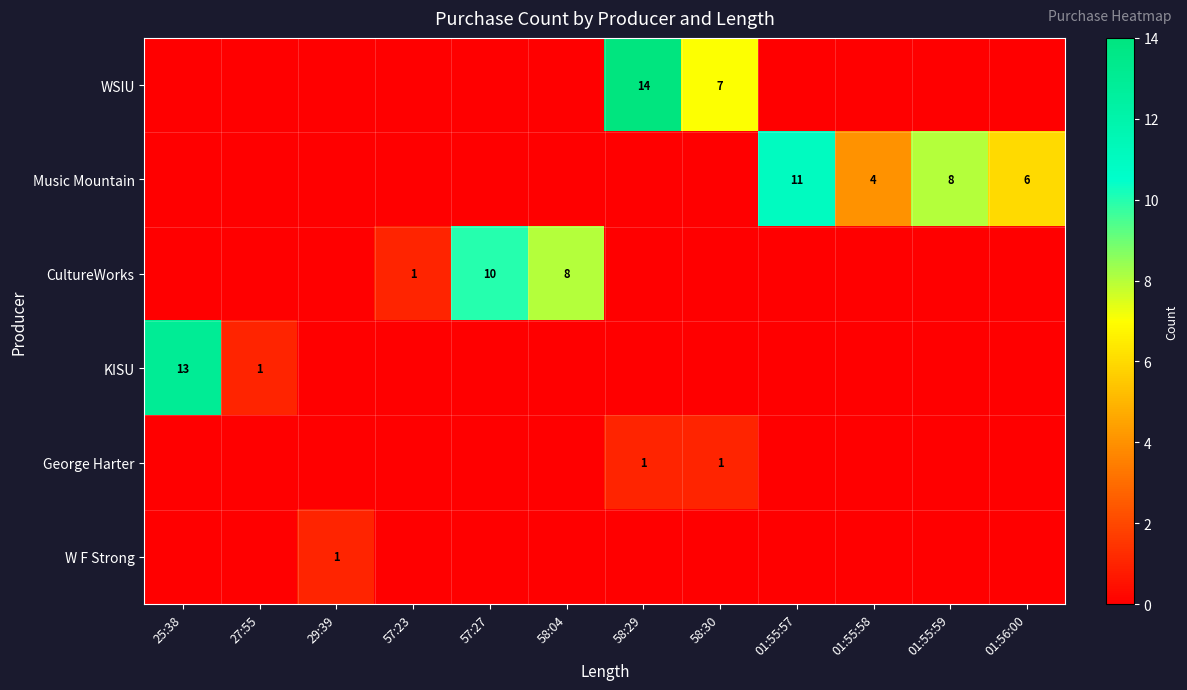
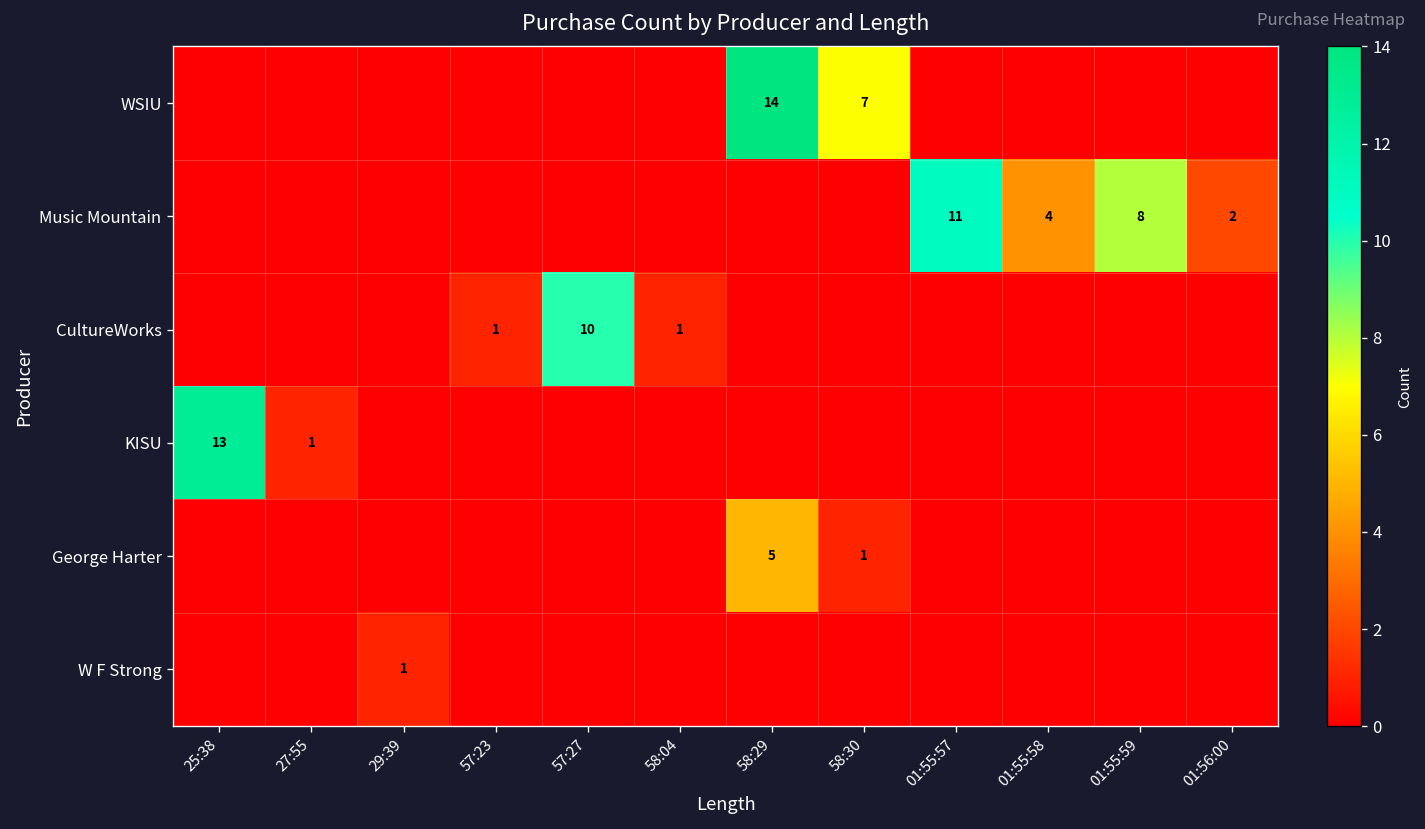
  {
    "WSIU": {
      "58:29": 14,
      "58:30": 7
    },
    "Music Mountain": {
      "01:55:57": 11,
      "01:55:58": 4,
      "01:55:59": 8,
-     "01:56:00": 6
+     "01:56:00": 2
    },
    "CultureWorks": {
      "57:23": 1,
      "57:27": 10,
-     "58:04": 8
+     "58:04": 1
    },
    "KISU": {
      "25:38": 13,
      "27:55": 1
    },
    "George Harter": {
-     "58:29": 1,
+     "58:29": 5,
      "58:30": 1
    },
    "W F Strong": {
      "29:39": 1
    }
  }
